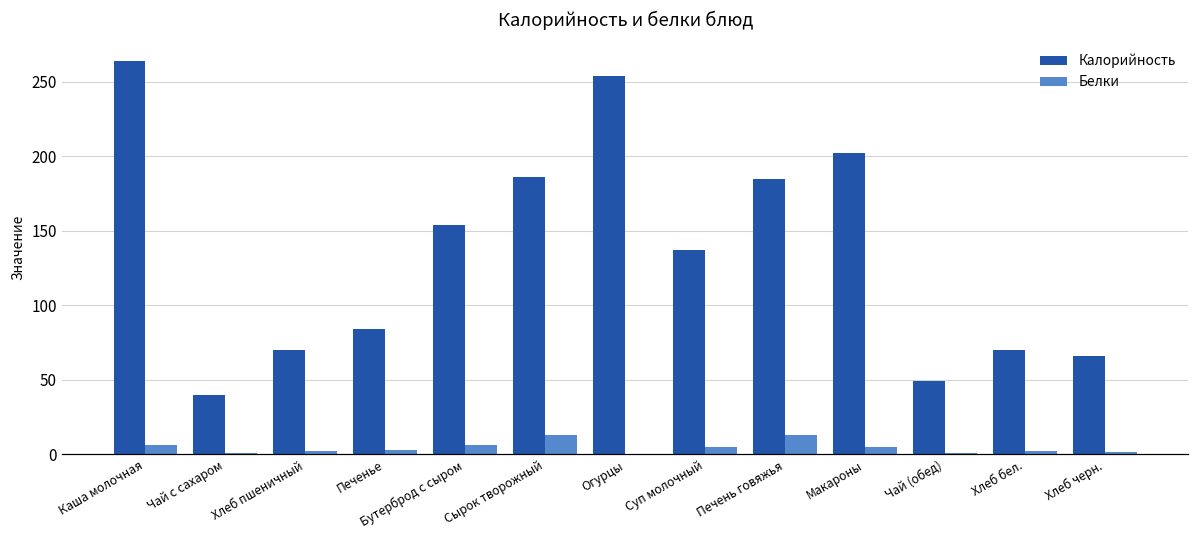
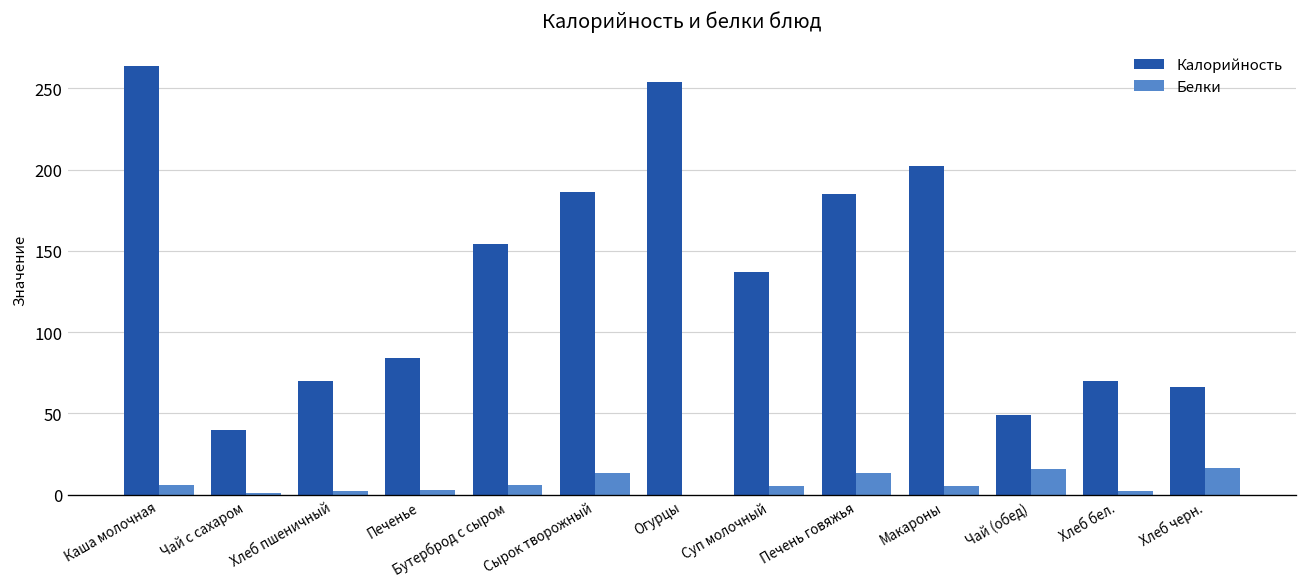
  {
    "Калорийность": {
      "Каша молочная": 264,
      "Чай с сахаром": 40,
      "Хлеб пшеничный": 70,
      "Печенье": 84,
      "Бутерброд с сыром": 154,
      "Сырок творожный": 186,
      "Огурцы": 254,
      "Суп молочный": 137,
      "Печень говяжья": 185,
      "Макароны": 202,
      "Чай (обед)": 49,
      "Хлеб бел.": 70,
      "Хлеб черн.": 66
    },
    "Белки": {
      "Каша молочная": 6,
      "Хлеб пшеничный": 2,
      "Печенье": 3,
      "Бутерброд с сыром": 6,
      "Сырок творожный": 13,
      "Огурцы": 0,
      "Суп молочный": 5,
      "Печень говяжья": 13,
      "Макароны": 5,
-     "Чай (обед)": 1,
+     "Чай (обед)": 16,
      "Хлеб бел.": 2,
-     "Хлеб черн.": 1
+     "Хлеб черн.": 17
    }
  }
